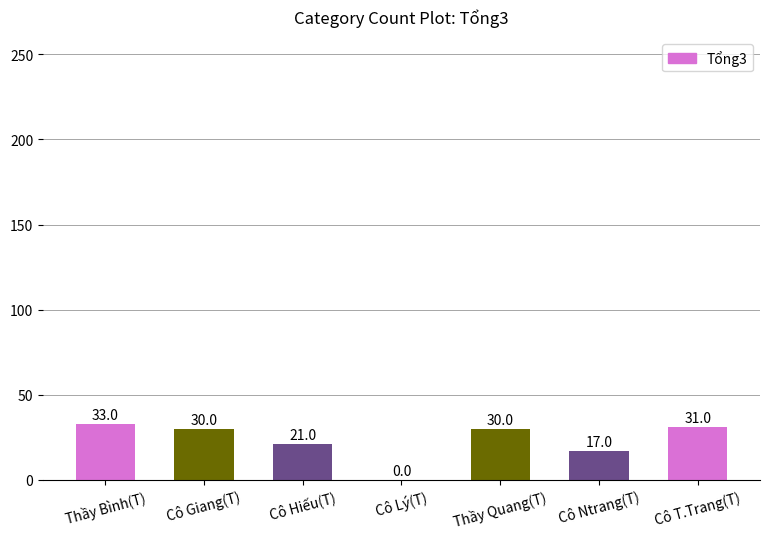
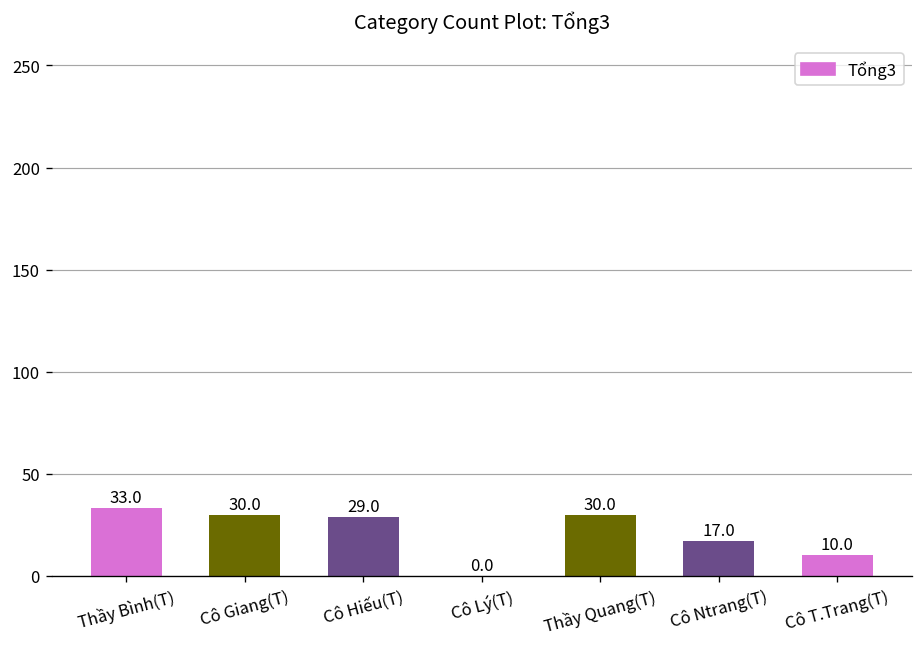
  {
    "Thầy Bình(T)": 33.0,
    "Cô Giang(T)": 30.0,
-   "Cô Hiếu(T)": 21.0,
+   "Cô Hiếu(T)": 29.0,
    "Cô Lý(T)": 0.0,
    "Thầy Quang(T)": 30.0,
    "Cô Ntrang(T)": 17.0,
-   "Cô T.Trang(T)": 31.0
+   "Cô T.Trang(T)": 10.0
  }
